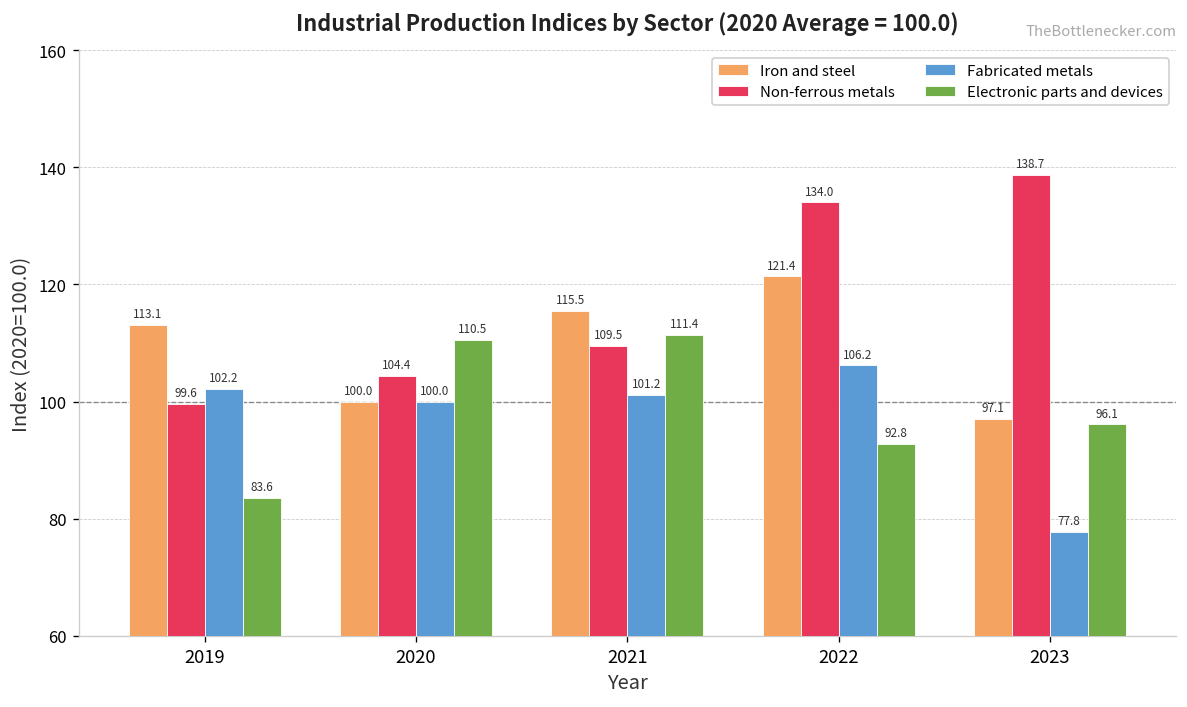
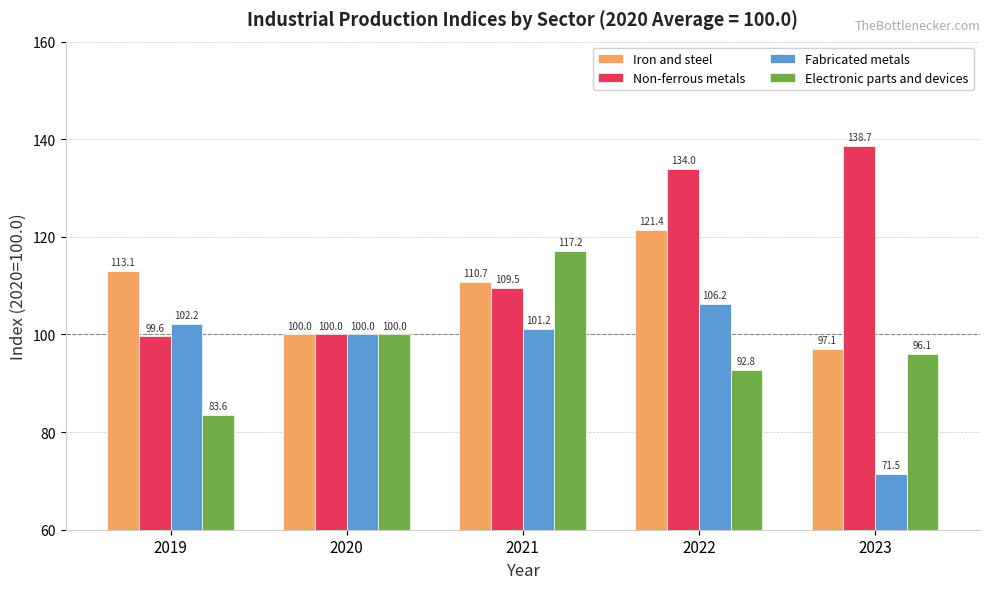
  {
    "Iron and steel": {
      "2019": 113.1,
      "2020": 100.0,
-     "2021": 115.5,
+     "2021": 110.7,
      "2022": 121.4,
      "2023": 97.1
    },
    "Non-ferrous metals": {
      "2019": 99.6,
-     "2020": 104.4,
+     "2020": 100.0,
      "2021": 109.5,
      "2022": 134.0,
      "2023": 138.7
    },
    "Fabricated metals": {
      "2019": 102.2,
      "2020": 100.0,
      "2021": 101.2,
      "2022": 106.2,
-     "2023": 77.8
+     "2023": 71.5
    },
    "Electronic parts and devices": {
      "2019": 83.6,
-     "2020": 110.5,
-     "2021": 111.4,
+     "2020": 100.0,
+     "2021": 117.2,
      "2022": 92.8,
      "2023": 96.1
    }
  }
